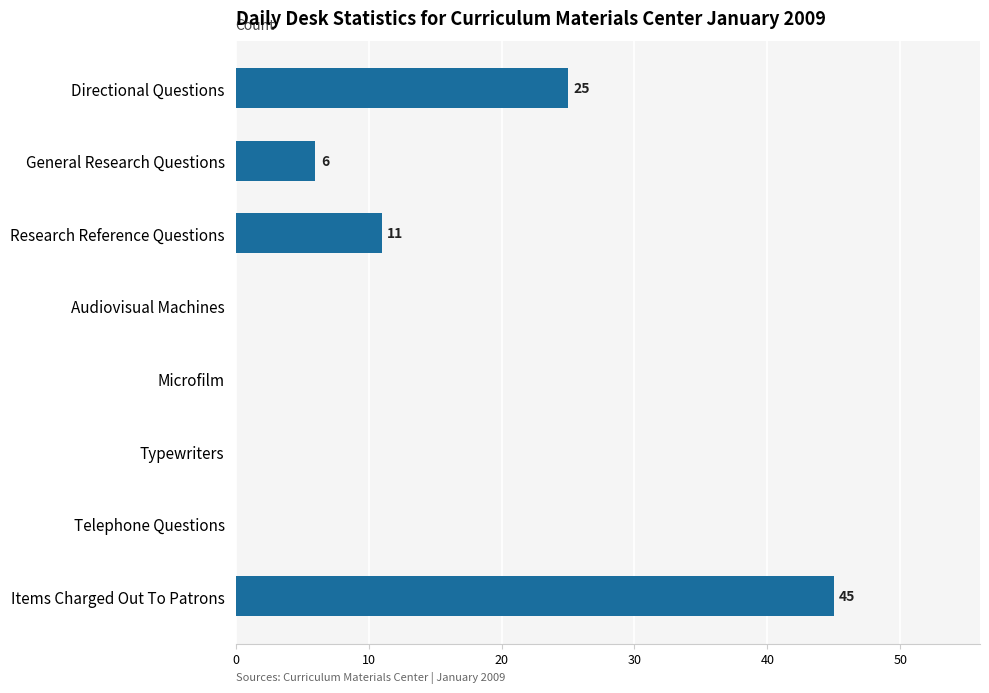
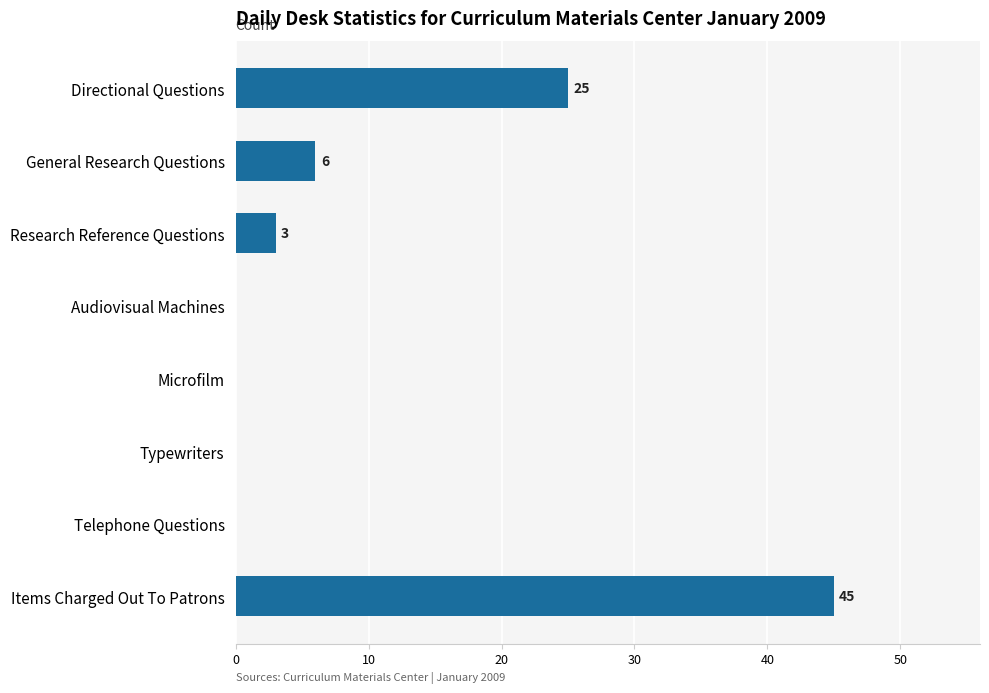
  {
    "Directional Questions": 25,
    "General Research Questions": 6,
-   "Research Reference Questions": 11,
+   "Research Reference Questions": 3,
    "Items Charged Out To Patrons": 45
  }
